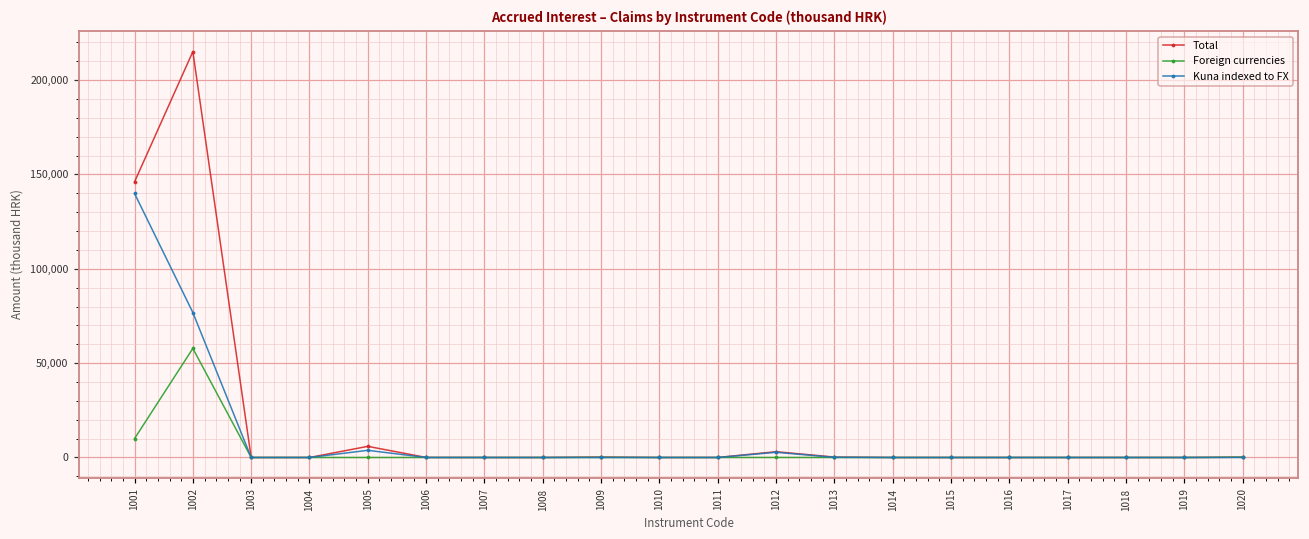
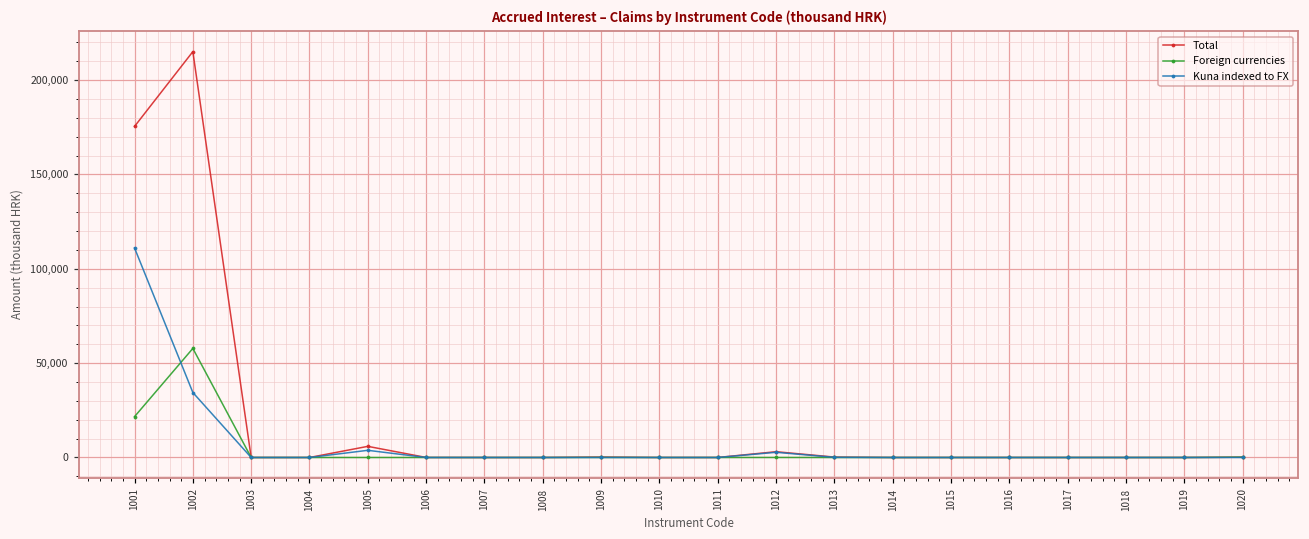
  {
    "Total": {
-     "1001": "146,000",
+     "1001": "175,000",
      "1002": "215,000",
      "1005": "6,000"
    },
    "Foreign currencies": {
-     "1001": "10,000",
+     "1001": "22,000",
      "1002": "58,000",
      "1005": "0",
      "1012": "0"
    },
    "Kuna indexed to FX": {
-     "1001": "140,000",
-     "1002": "77,000",
+     "1001": "111,000",
+     "1002": "34,000",
      "1005": "4,000"
    }
  }
